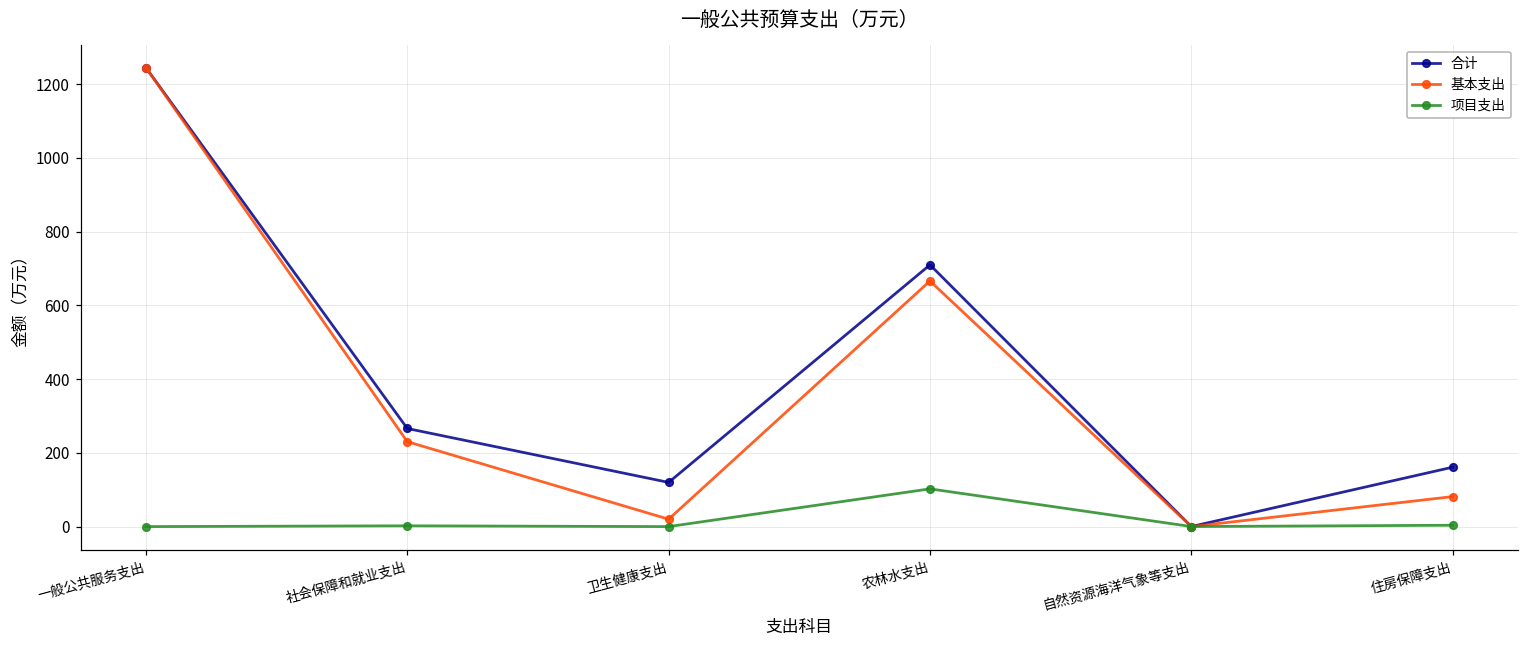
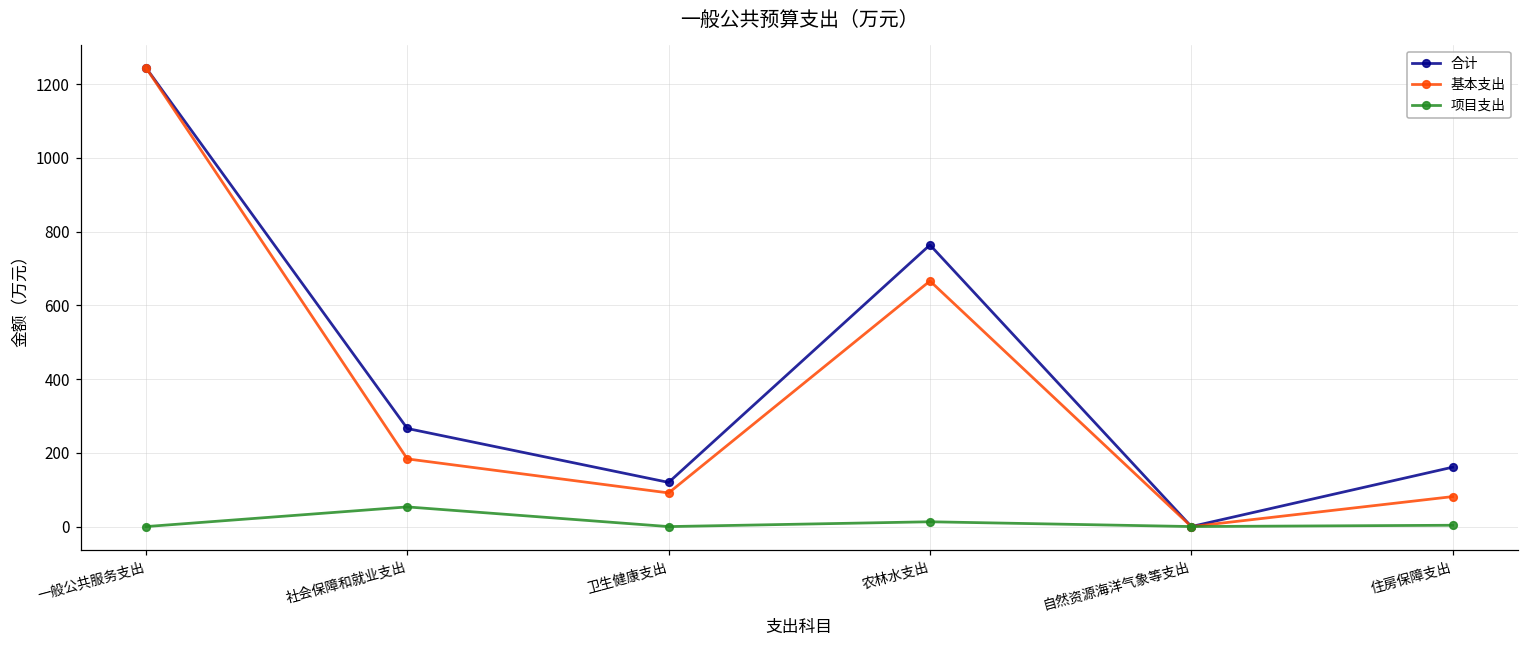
  {
    "合计": {
      "社会保障和就业支出": 270,
      "卫生健康支出": 120,
-     "农林水支出": 710,
+     "农林水支出": 760,
      "住房保障支出": 160
    },
    "基本支出": {
-     "社会保障和就业支出": 230,
-     "卫生健康支出": 20,
+     "社会保障和就业支出": 180,
+     "卫生健康支出": 90,
      "农林水支出": 670,
      "住房保障支出": 80
    },
    "项目支出": {
      "一般公共服务支出": 0,
-     "社会保障和就业支出": 0,
+     "社会保障和就业支出": 50,
      "卫生健康支出": 0,
-     "农林水支出": 100,
+     "农林水支出": 10,
      "住房保障支出": 0
    }
  }
